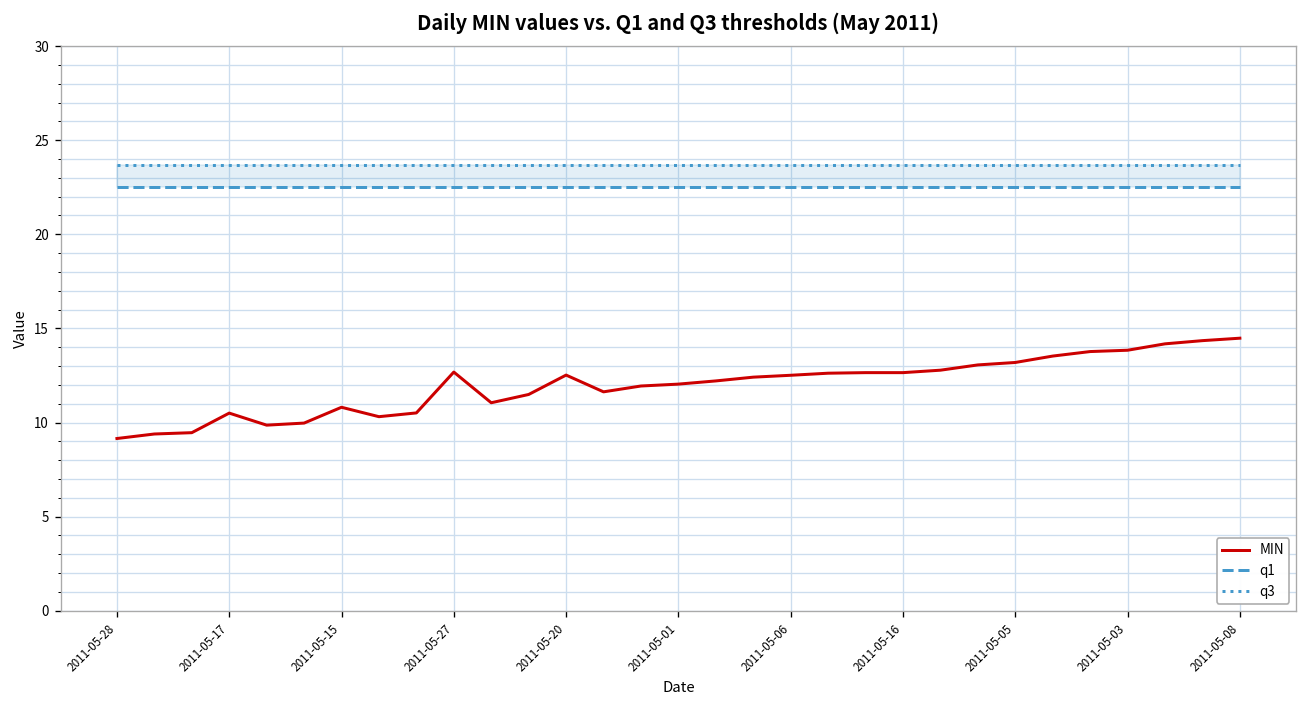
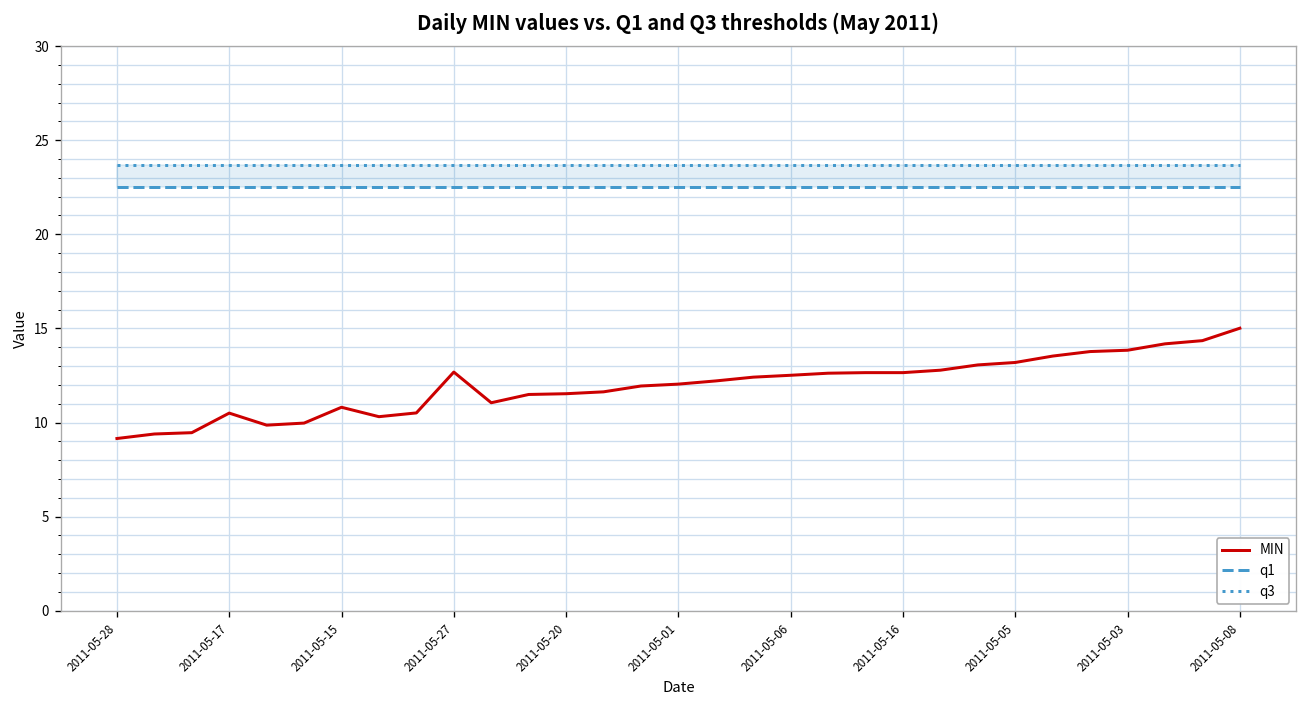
  {
    "MIN": {
      "2011-05-28": 9.2,
      "2011-05-17": 10.5,
      "2011-05-15": 10.8,
      "2011-05-27": 12.7,
-     "2011-05-20": 12.5,
+     "2011-05-20": 11.5,
      "2011-05-01": 12.0,
      "2011-05-06": 12.5,
      "2011-05-16": 12.7,
      "2011-05-05": 13.2,
      "2011-05-03": 13.8,
-     "2011-05-08": 14.5
+     "2011-05-08": 15.0
    }
  }
